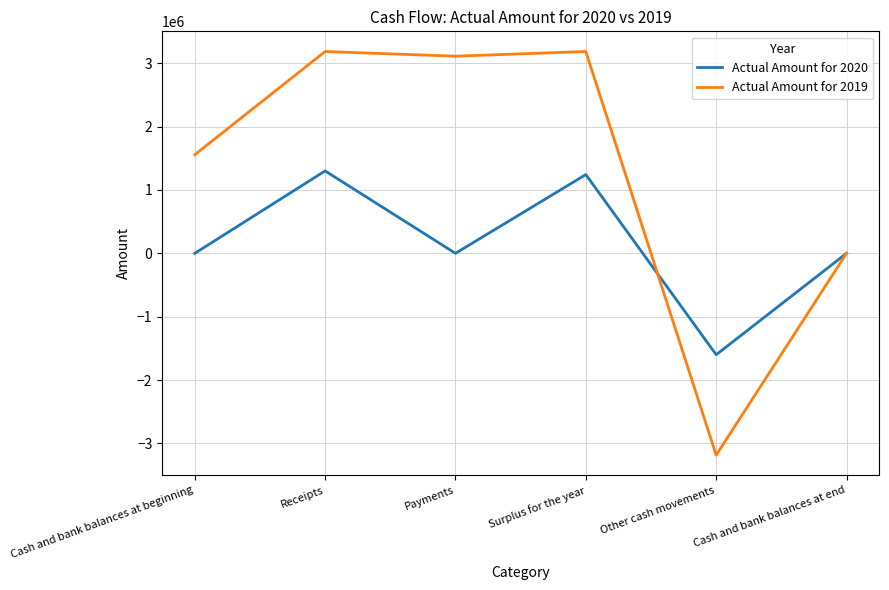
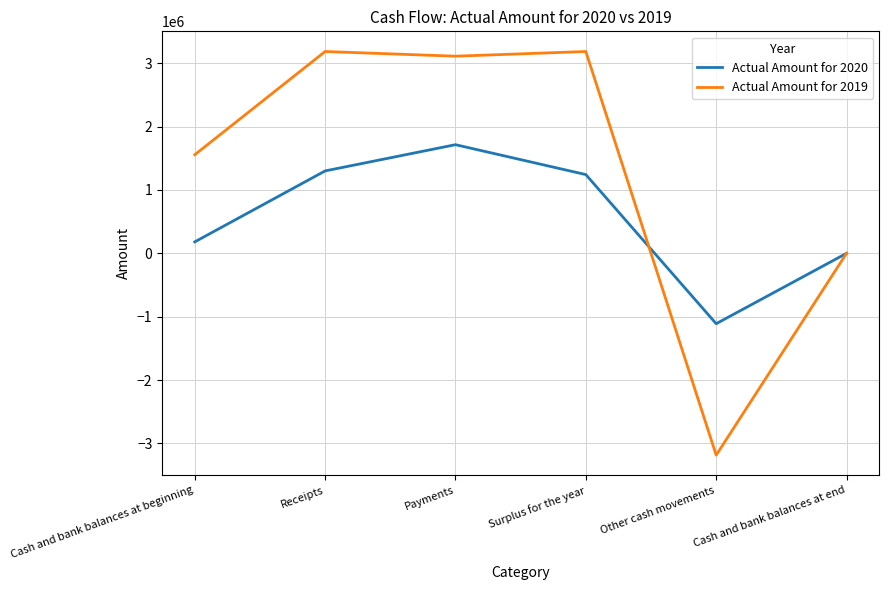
  {
    "Actual Amount for 2020": {
-     "Cash and bank balances at beginning": 0,
+     "Cash and bank balances at beginning": 200000,
      "Receipts": 1300000,
-     "Payments": 0,
+     "Payments": 1700000,
      "Surplus for the year": 1200000,
-     "Other cash movements": -1600000
+     "Other cash movements": -1100000
    },
    "Actual Amount for 2019": {
      "Cash and bank balances at beginning": 1600000,
      "Receipts": 3200000,
      "Payments": 3100000,
      "Surplus for the year": 3200000,
      "Other cash movements": -3200000
    }
  }
